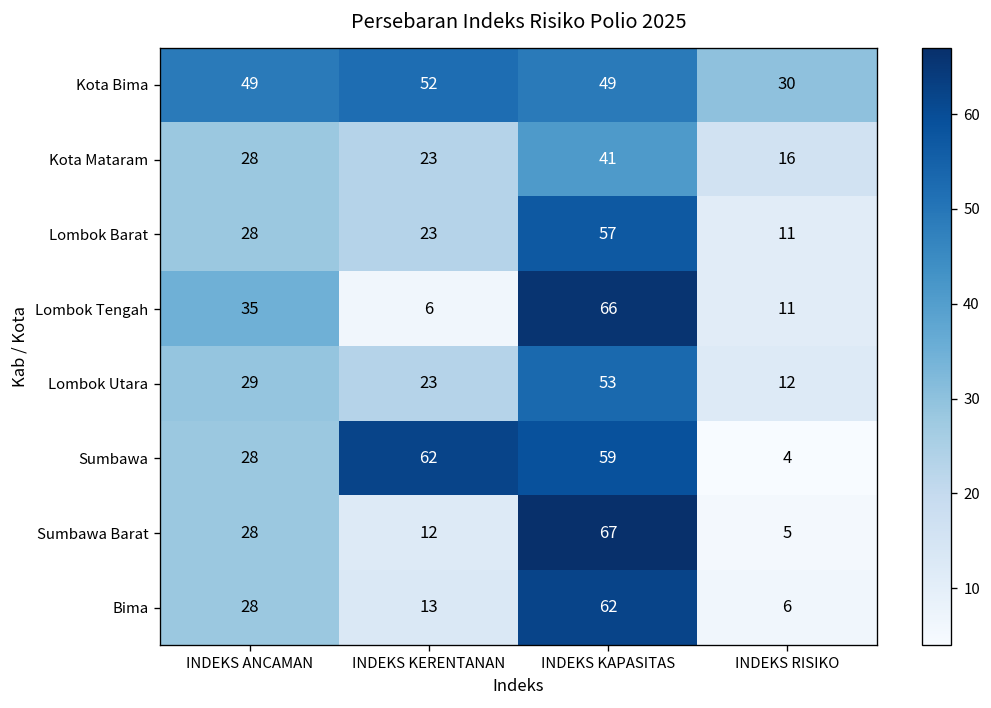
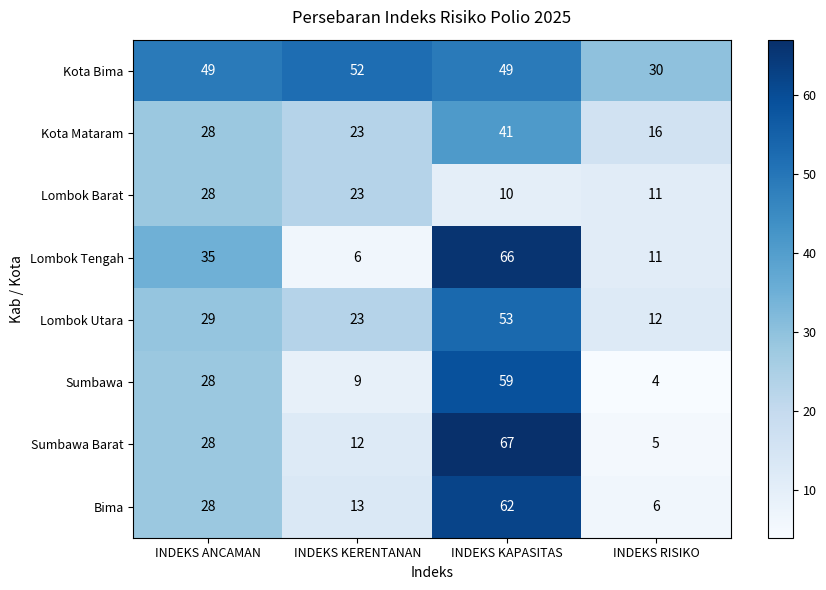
  {
    "Kota Bima": {
      "INDEKS ANCAMAN": 49,
      "INDEKS KERENTANAN": 52,
      "INDEKS KAPASITAS": 49,
      "INDEKS RISIKO": 30
    },
    "Kota Mataram": {
      "INDEKS ANCAMAN": 28,
      "INDEKS KERENTANAN": 23,
      "INDEKS KAPASITAS": 41,
      "INDEKS RISIKO": 16
    },
    "Lombok Barat": {
      "INDEKS ANCAMAN": 28,
      "INDEKS KERENTANAN": 23,
-     "INDEKS KAPASITAS": 57,
+     "INDEKS KAPASITAS": 10,
      "INDEKS RISIKO": 11
    },
    "Lombok Tengah": {
      "INDEKS ANCAMAN": 35,
      "INDEKS KERENTANAN": 6,
      "INDEKS KAPASITAS": 66,
      "INDEKS RISIKO": 11
    },
    "Lombok Utara": {
      "INDEKS ANCAMAN": 29,
      "INDEKS KERENTANAN": 23,
      "INDEKS KAPASITAS": 53,
      "INDEKS RISIKO": 12
    },
    "Sumbawa": {
      "INDEKS ANCAMAN": 28,
-     "INDEKS KERENTANAN": 62,
+     "INDEKS KERENTANAN": 9,
      "INDEKS KAPASITAS": 59,
      "INDEKS RISIKO": 4
    },
    "Sumbawa Barat": {
      "INDEKS ANCAMAN": 28,
      "INDEKS KERENTANAN": 12,
      "INDEKS KAPASITAS": 67,
      "INDEKS RISIKO": 5
    },
    "Bima": {
      "INDEKS ANCAMAN": 28,
      "INDEKS KERENTANAN": 13,
      "INDEKS KAPASITAS": 62,
      "INDEKS RISIKO": 6
    }
  }
